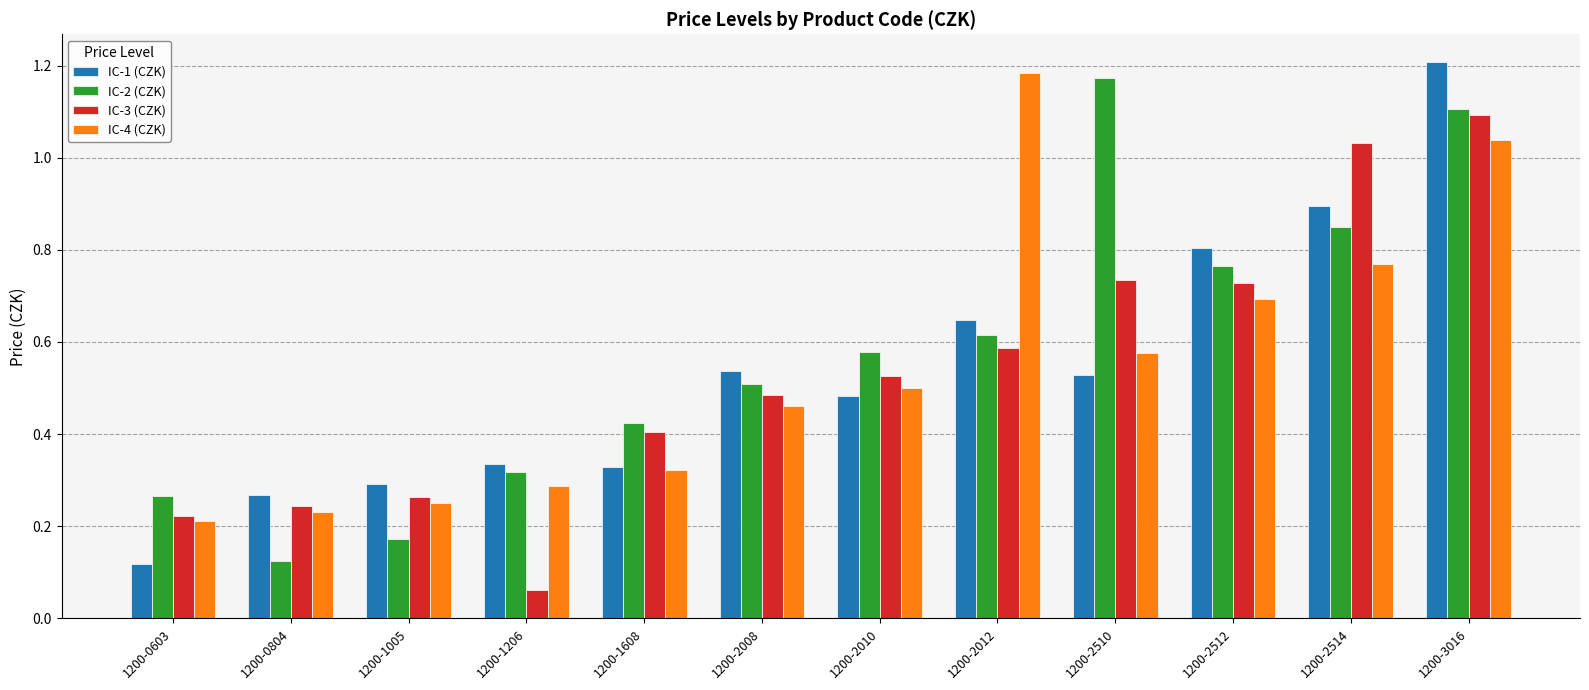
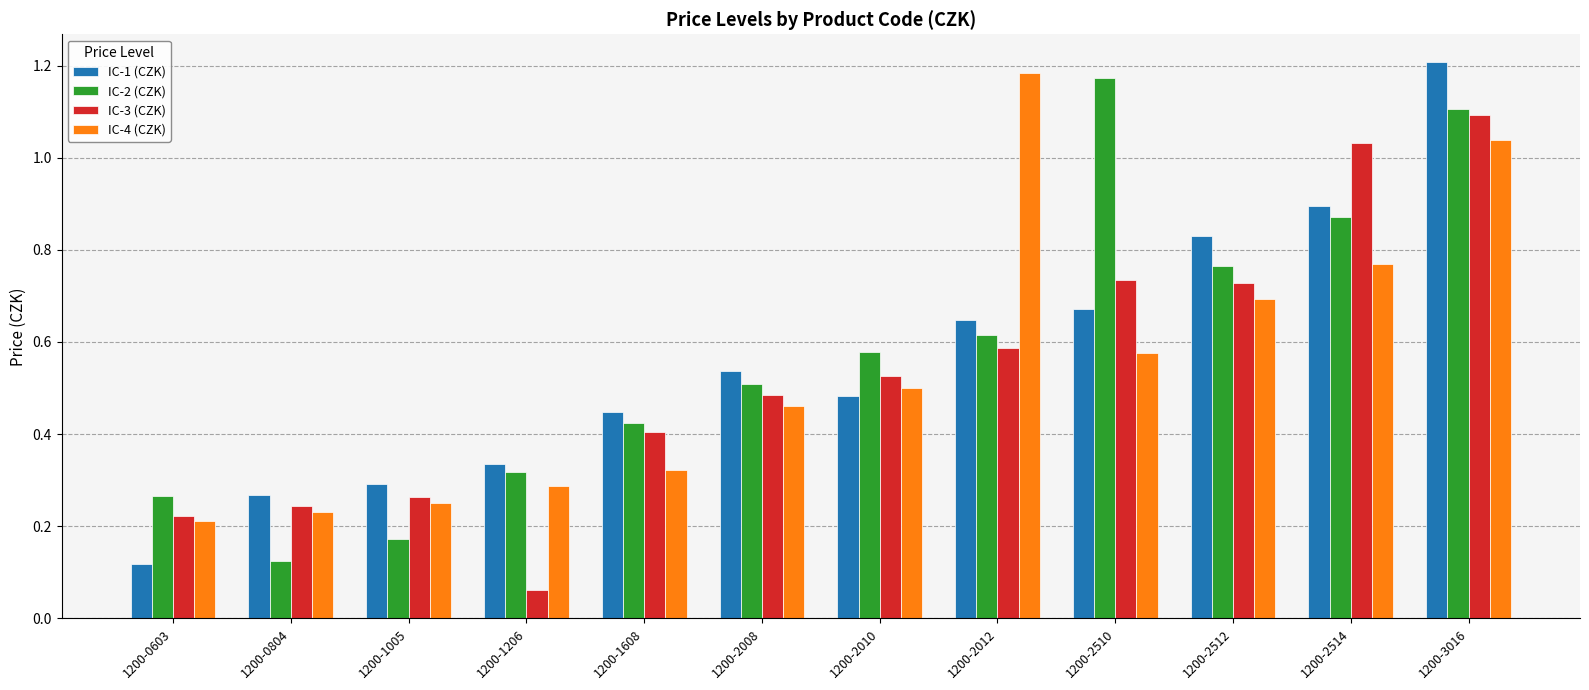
  {
    "IC-1 (CZK)": {
      "1200-0603": 0.12,
      "1200-0804": 0.27,
      "1200-1005": 0.29,
      "1200-1206": 0.34,
-     "1200-1608": 0.33,
+     "1200-1608": 0.45,
      "1200-2008": 0.54,
      "1200-2010": 0.48,
      "1200-2012": 0.65,
-     "1200-2510": 0.53,
-     "1200-2512": 0.81,
+     "1200-2510": 0.67,
+     "1200-2512": 0.83,
      "1200-2514": 0.89,
      "1200-3016": 1.21
    },
    "IC-2 (CZK)": {
      "1200-0603": 0.26,
      "1200-0804": 0.12,
      "1200-1005": 0.17,
      "1200-1206": 0.32,
      "1200-1608": 0.42,
      "1200-2008": 0.51,
      "1200-2010": 0.58,
      "1200-2012": 0.62,
      "1200-2510": 1.17,
      "1200-2512": 0.76,
-     "1200-2514": 0.85,
+     "1200-2514": 0.87,
      "1200-3016": 1.11
    },
    "IC-3 (CZK)": {
      "1200-0603": 0.22,
      "1200-0804": 0.24,
      "1200-1005": 0.26,
      "1200-1206": 0.06,
      "1200-1608": 0.40,
      "1200-2008": 0.49,
      "1200-2010": 0.53,
      "1200-2012": 0.59,
      "1200-2510": 0.73,
      "1200-2512": 0.73,
      "1200-2514": 1.03,
      "1200-3016": 1.09
    },
    "IC-4 (CZK)": {
      "1200-0603": 0.21,
      "1200-0804": 0.23,
      "1200-1005": 0.25,
      "1200-1206": 0.29,
      "1200-1608": 0.32,
      "1200-2008": 0.46,
      "1200-2010": 0.50,
      "1200-2012": 1.18,
      "1200-2510": 0.58,
      "1200-2512": 0.69,
      "1200-2514": 0.77,
      "1200-3016": 1.04
    }
  }
